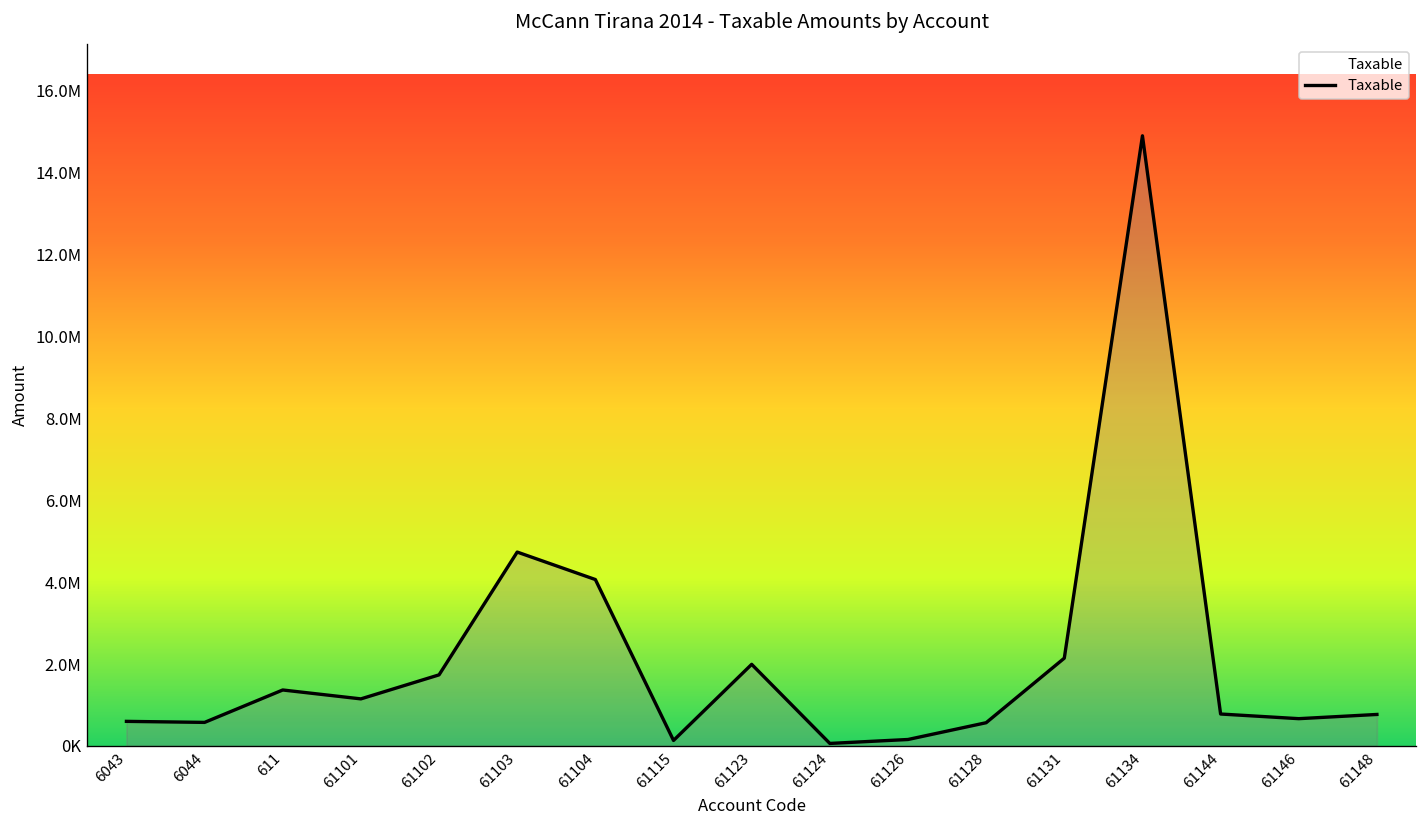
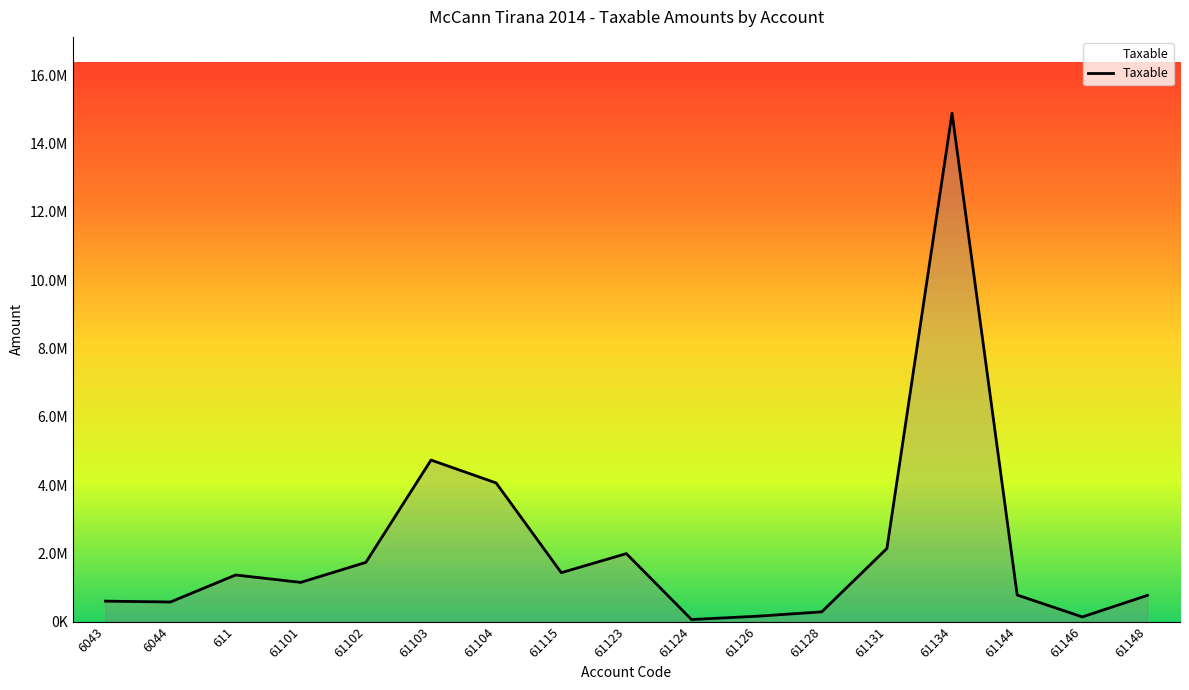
  {
    "6043": 600000,
    "6044": 600000,
    "611": 1400000,
    "61101": 1100000,
    "61102": 1700000,
    "61103": 4700000,
    "61104": 4100000,
-   "61115": 100000,
+   "61115": 1400000,
    "61123": 2000000,
    "61124": 100000,
    "61126": 200000,
-   "61128": 600000,
+   "61128": 300000,
    "61131": 2100000,
    "61134": 14900000,
    "61144": 800000,
-   "61146": 700000,
+   "61146": 100000,
    "61148": 800000
  }
